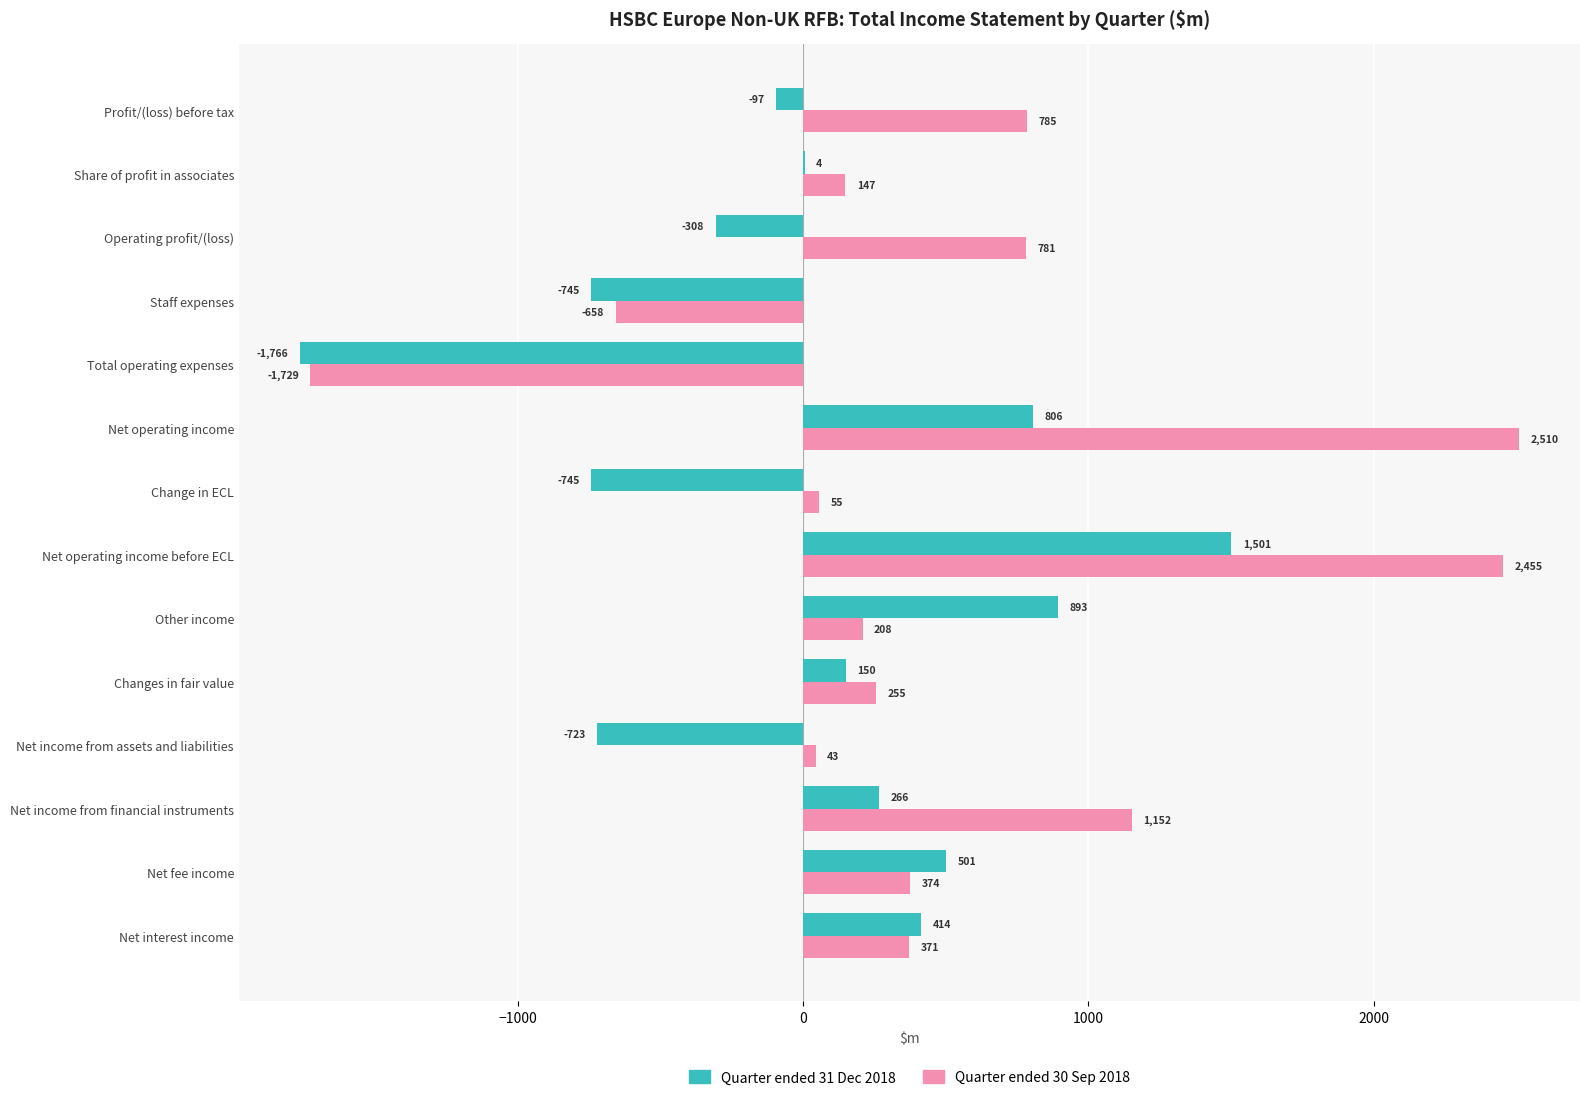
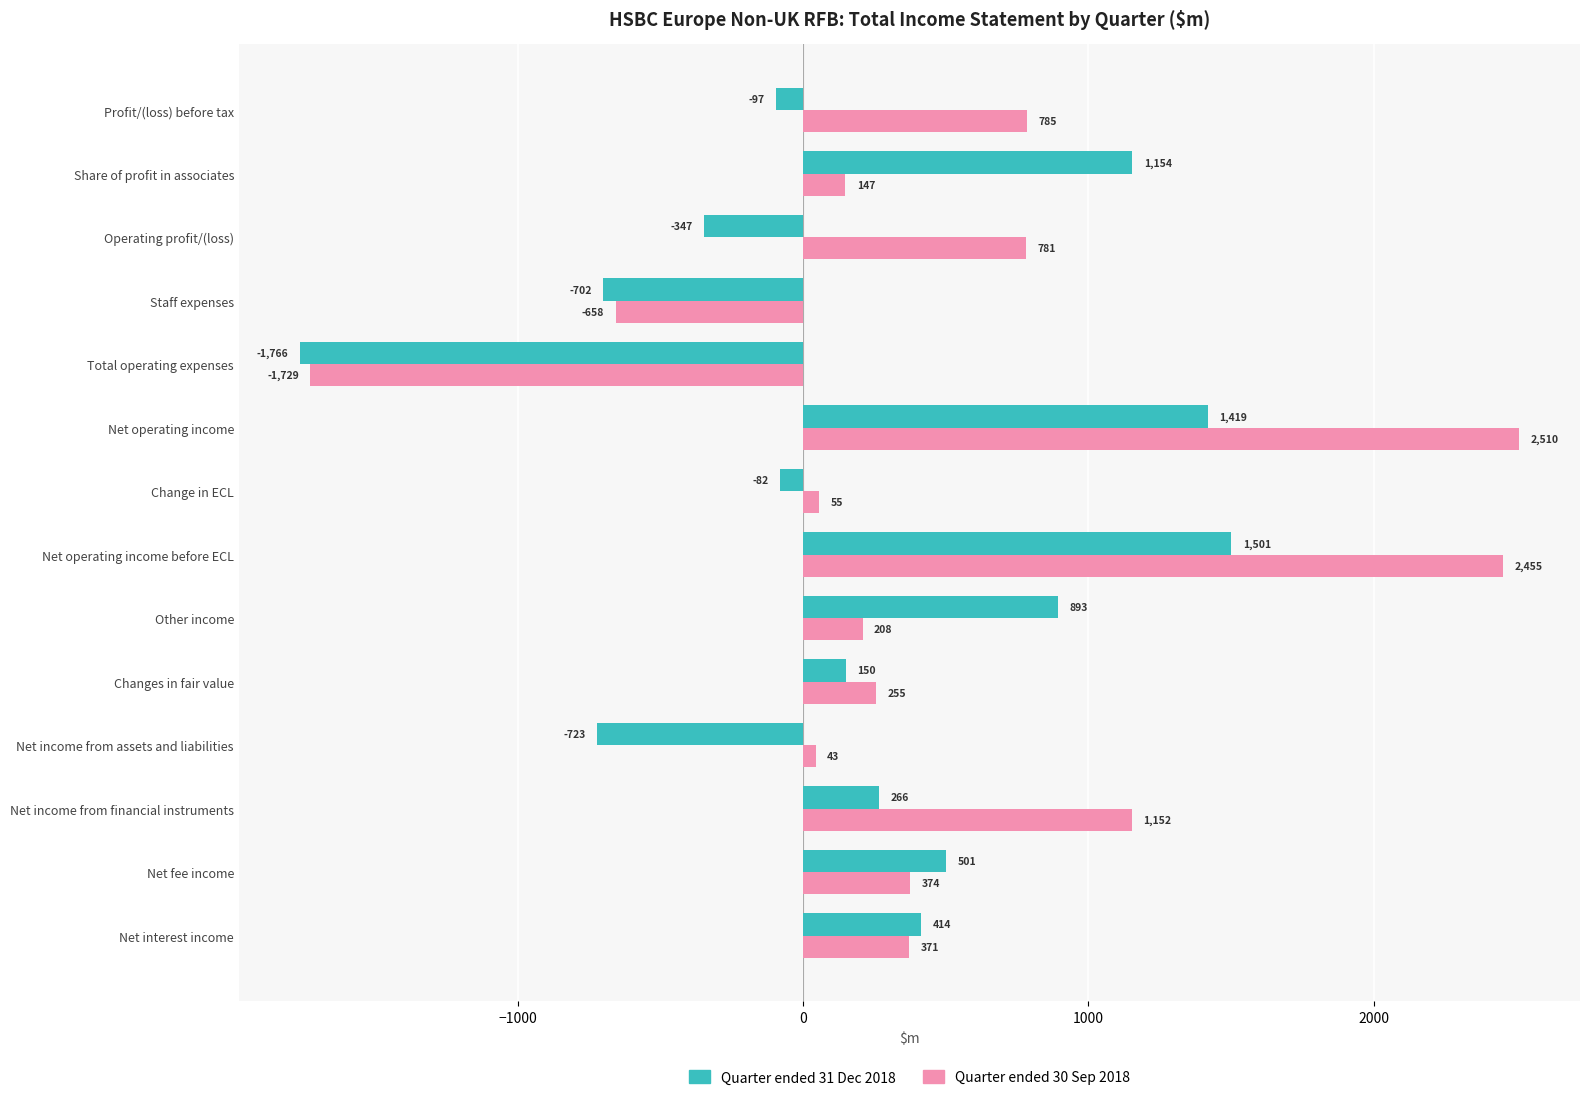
  {
    "Quarter ended 31 Dec 2018": {
      "Profit/(loss) before tax": "-97",
-     "Share of profit in associates": "4",
-     "Operating profit/(loss)": "-308",
-     "Staff expenses": "-745",
+     "Share of profit in associates": "1,154",
+     "Operating profit/(loss)": "-347",
+     "Staff expenses": "-702",
      "Total operating expenses": "-1,766",
-     "Net operating income": "806",
-     "Change in ECL": "-745",
+     "Net operating income": "1,419",
+     "Change in ECL": "-82",
      "Net operating income before ECL": "1,501",
      "Other income": "893",
      "Changes in fair value": "150",
      "Net income from assets and liabilities": "-723",
      "Net income from financial instruments": "266",
      "Net fee income": "501",
      "Net interest income": "414"
    },
    "Quarter ended 30 Sep 2018": {
      "Profit/(loss) before tax": "785",
      "Share of profit in associates": "147",
      "Operating profit/(loss)": "781",
      "Staff expenses": "-658",
      "Total operating expenses": "-1,729",
      "Net operating income": "2,510",
      "Change in ECL": "55",
      "Net operating income before ECL": "2,455",
      "Other income": "208",
      "Changes in fair value": "255",
      "Net income from assets and liabilities": "43",
      "Net income from financial instruments": "1,152",
      "Net fee income": "374",
      "Net interest income": "371"
    }
  }
